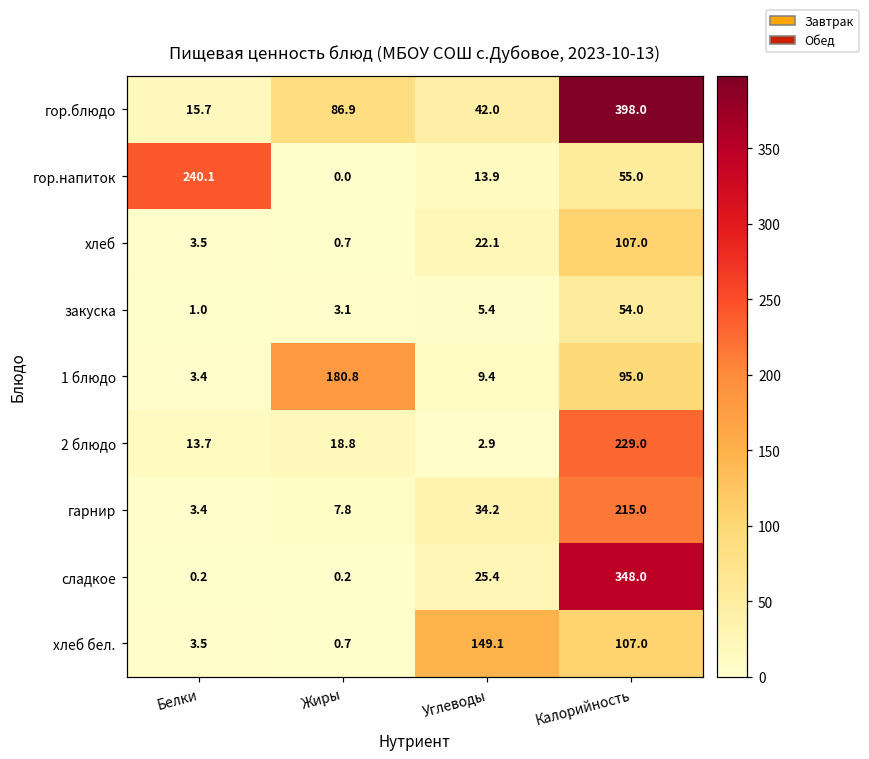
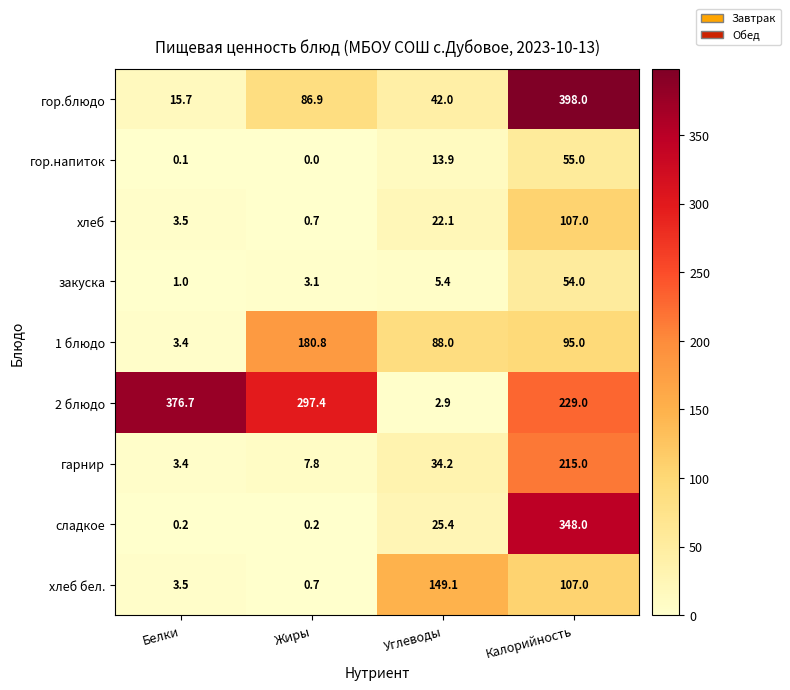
  {
    "гор.блюдо": {
      "Белки": 15.7,
      "Жиры": 86.9,
      "Углеводы": 42.0,
      "Калорийность": 398.0
    },
    "гор.напиток": {
-     "Белки": 240.1,
+     "Белки": 0.1,
      "Жиры": 0.0,
      "Углеводы": 13.9,
      "Калорийность": 55.0
    },
    "хлеб": {
      "Белки": 3.5,
      "Жиры": 0.7,
      "Углеводы": 22.1,
      "Калорийность": 107.0
    },
    "закуска": {
      "Белки": 1.0,
      "Жиры": 3.1,
      "Углеводы": 5.4,
      "Калорийность": 54.0
    },
    "1 блюдо": {
      "Белки": 3.4,
      "Жиры": 180.8,
-     "Углеводы": 9.4,
+     "Углеводы": 88.0,
      "Калорийность": 95.0
    },
    "2 блюдо": {
-     "Белки": 13.7,
-     "Жиры": 18.8,
+     "Белки": 376.7,
+     "Жиры": 297.4,
      "Углеводы": 2.9,
      "Калорийность": 229.0
    },
    "гарнир": {
      "Белки": 3.4,
      "Жиры": 7.8,
      "Углеводы": 34.2,
      "Калорийность": 215.0
    },
    "сладкое": {
      "Белки": 0.2,
      "Жиры": 0.2,
      "Углеводы": 25.4,
      "Калорийность": 348.0
    },
    "хлеб бел.": {
      "Белки": 3.5,
      "Жиры": 0.7,
      "Углеводы": 149.1,
      "Калорийность": 107.0
    }
  }
